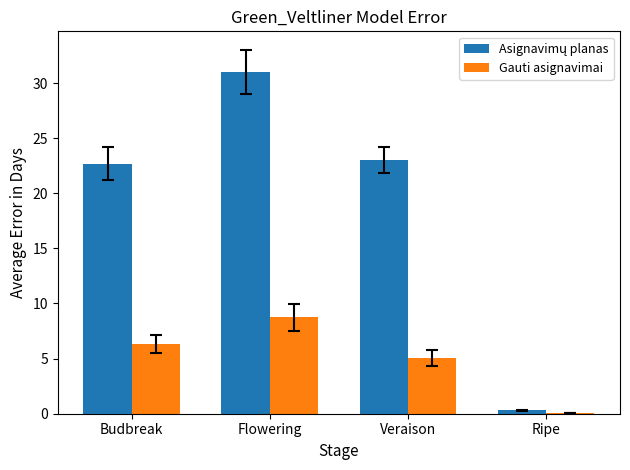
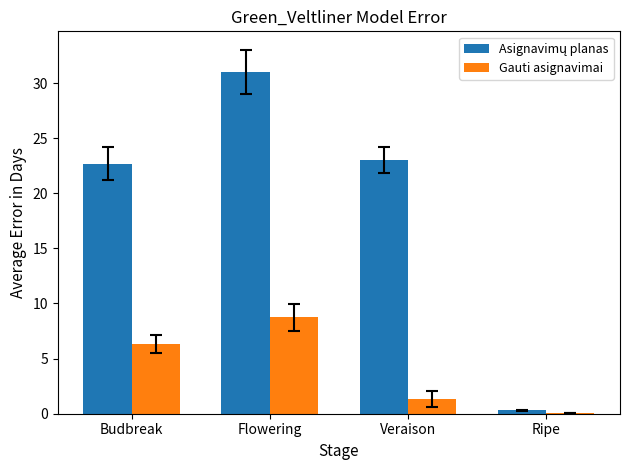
  {
    "Gauti asignavimai": {
      "Budbreak": 6.3,
      "Flowering": 8.7,
-     "Veraison": 5.1
+     "Veraison": 1.3
    }
  }
